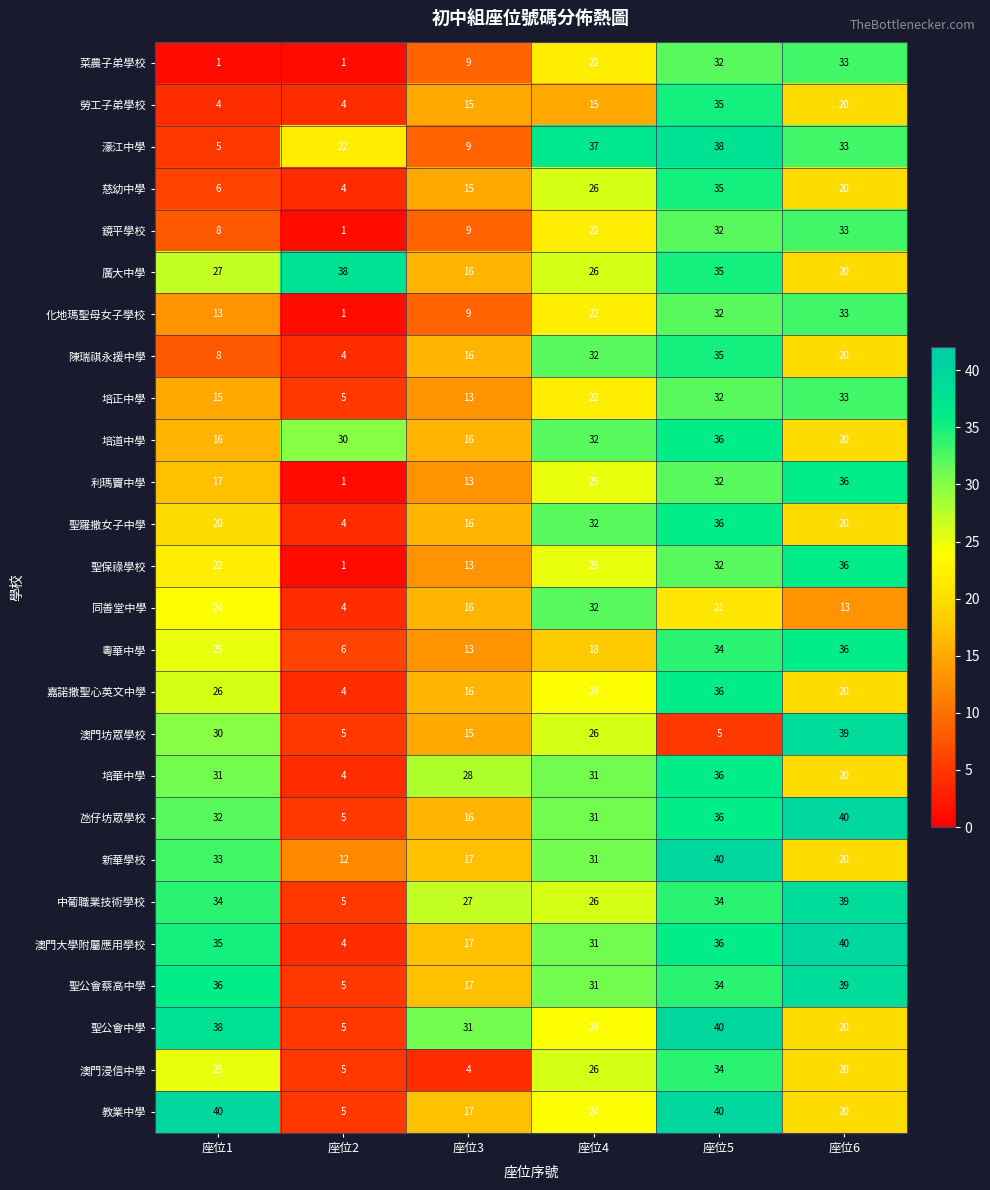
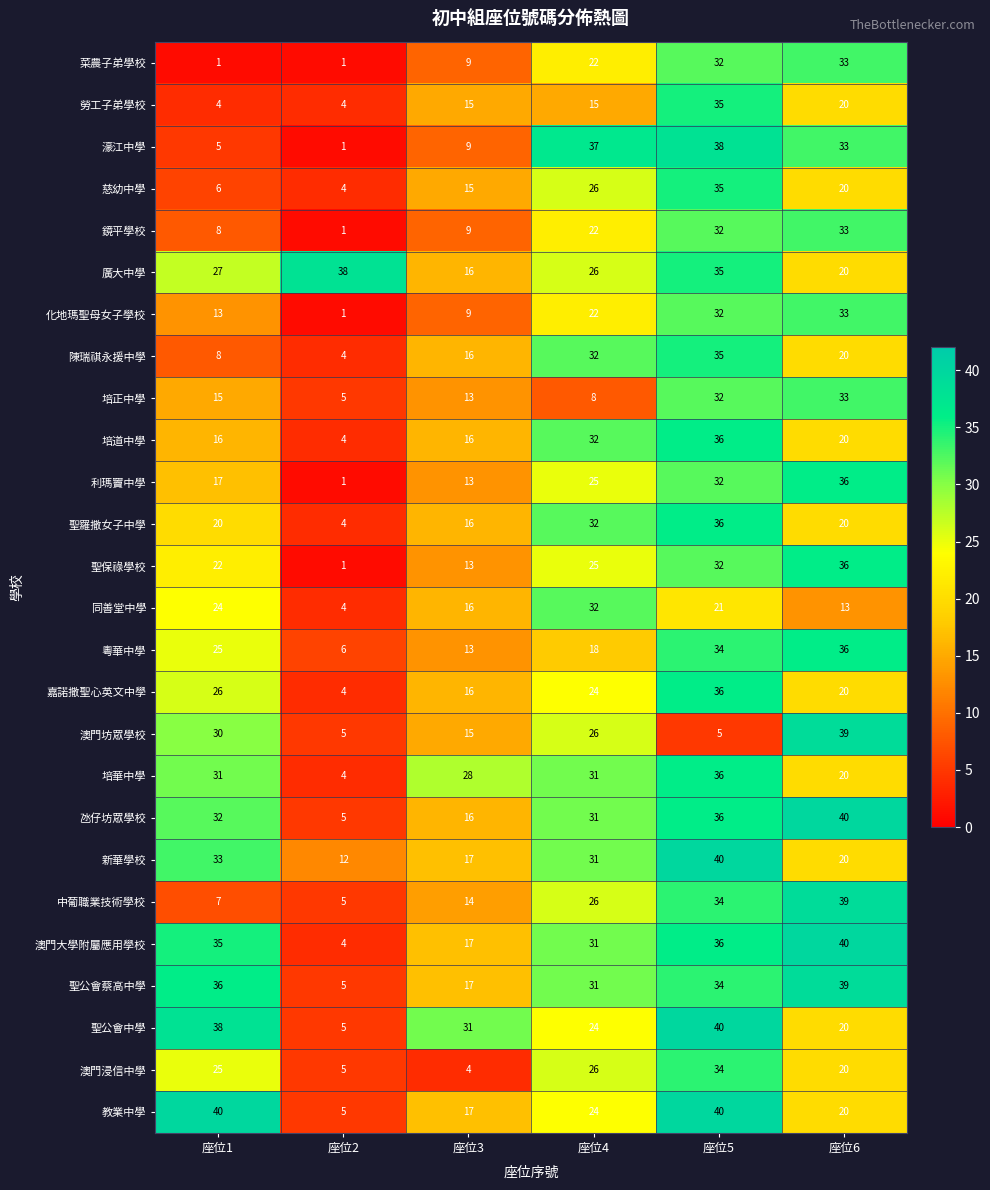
  {
    "菜農子弟學校": {
      "座位1": 1,
      "座位2": 1,
      "座位3": 9,
      "座位4": 22,
      "座位5": 32,
      "座位6": 33
    },
    "勞工子弟學校": {
      "座位1": 4,
      "座位2": 4,
      "座位3": 15,
      "座位4": 15,
      "座位5": 35,
      "座位6": 20
    },
    "濠江中學": {
      "座位1": 5,
-     "座位2": 22,
+     "座位2": 1,
      "座位3": 9,
      "座位4": 37,
      "座位5": 38,
      "座位6": 33
    },
    "慈幼中學": {
      "座位1": 6,
      "座位2": 4,
      "座位3": 15,
      "座位4": 26,
      "座位5": 35,
      "座位6": 20
    },
    "鏡平學校": {
      "座位1": 8,
      "座位2": 1,
      "座位3": 9,
      "座位4": 22,
      "座位5": 32,
      "座位6": 33
    },
    "廣大中學": {
      "座位1": 27,
      "座位2": 38,
      "座位3": 16,
      "座位4": 26,
      "座位5": 35,
      "座位6": 20
    },
    "化地瑪聖母女子學校": {
      "座位1": 13,
      "座位2": 1,
      "座位3": 9,
      "座位4": 22,
      "座位5": 32,
      "座位6": 33
    },
    "陳瑞祺永援中學": {
      "座位1": 8,
      "座位2": 4,
      "座位3": 16,
      "座位4": 32,
      "座位5": 35,
      "座位6": 20
    },
    "培正中學": {
      "座位1": 15,
      "座位2": 5,
      "座位3": 13,
-     "座位4": 22,
+     "座位4": 8,
      "座位5": 32,
      "座位6": 33
    },
    "培道中學": {
      "座位1": 16,
-     "座位2": 30,
+     "座位2": 4,
      "座位3": 16,
      "座位4": 32,
      "座位5": 36,
      "座位6": 20
    },
    "利瑪竇中學": {
      "座位1": 17,
      "座位2": 1,
      "座位3": 13,
      "座位4": 25,
      "座位5": 32,
      "座位6": 36
    },
    "聖羅撒女子中學": {
      "座位1": 20,
      "座位2": 4,
      "座位3": 16,
      "座位4": 32,
      "座位5": 36,
      "座位6": 20
    },
    "聖保祿學校": {
      "座位1": 22,
      "座位2": 1,
      "座位3": 13,
      "座位4": 25,
      "座位5": 32,
      "座位6": 36
    },
    "同善堂中學": {
      "座位1": 24,
      "座位2": 4,
      "座位3": 16,
      "座位4": 32,
      "座位5": 21,
      "座位6": 13
    },
    "粵華中學": {
      "座位1": 25,
      "座位2": 6,
      "座位3": 13,
      "座位4": 18,
      "座位5": 34,
      "座位6": 36
    },
    "嘉諾撒聖心英文中學": {
      "座位1": 26,
      "座位2": 4,
      "座位3": 16,
      "座位4": 24,
      "座位5": 36,
      "座位6": 20
    },
    "澳門坊眾學校": {
      "座位1": 30,
      "座位2": 5,
      "座位3": 15,
      "座位4": 26,
      "座位5": 5,
      "座位6": 39
    },
    "培華中學": {
      "座位1": 31,
      "座位2": 4,
      "座位3": 28,
      "座位4": 31,
      "座位5": 36,
      "座位6": 20
    },
    "氹仔坊眾學校": {
      "座位1": 32,
      "座位2": 5,
      "座位3": 16,
      "座位4": 31,
      "座位5": 36,
      "座位6": 40
    },
    "新華學校": {
      "座位1": 33,
      "座位2": 12,
      "座位3": 17,
      "座位4": 31,
      "座位5": 40,
      "座位6": 20
    },
    "中葡職業技術學校": {
-     "座位1": 34,
+     "座位1": 7,
      "座位2": 5,
-     "座位3": 27,
+     "座位3": 14,
      "座位4": 26,
      "座位5": 34,
      "座位6": 39
    },
    "澳門大學附屬應用學校": {
      "座位1": 35,
      "座位2": 4,
      "座位3": 17,
      "座位4": 31,
      "座位5": 36,
      "座位6": 40
    },
    "聖公會蔡高中學": {
      "座位1": 36,
      "座位2": 5,
      "座位3": 17,
      "座位4": 31,
      "座位5": 34,
      "座位6": 39
    },
    "聖公會中學": {
      "座位1": 38,
      "座位2": 5,
      "座位3": 31,
      "座位4": 24,
      "座位5": 40,
      "座位6": 20
    },
    "澳門浸信中學": {
      "座位1": 25,
      "座位2": 5,
      "座位3": 4,
      "座位4": 26,
      "座位5": 34,
      "座位6": 20
    },
    "教業中學": {
      "座位1": 40,
      "座位2": 5,
      "座位3": 17,
      "座位4": 24,
      "座位5": 40,
      "座位6": 20
    }
  }
